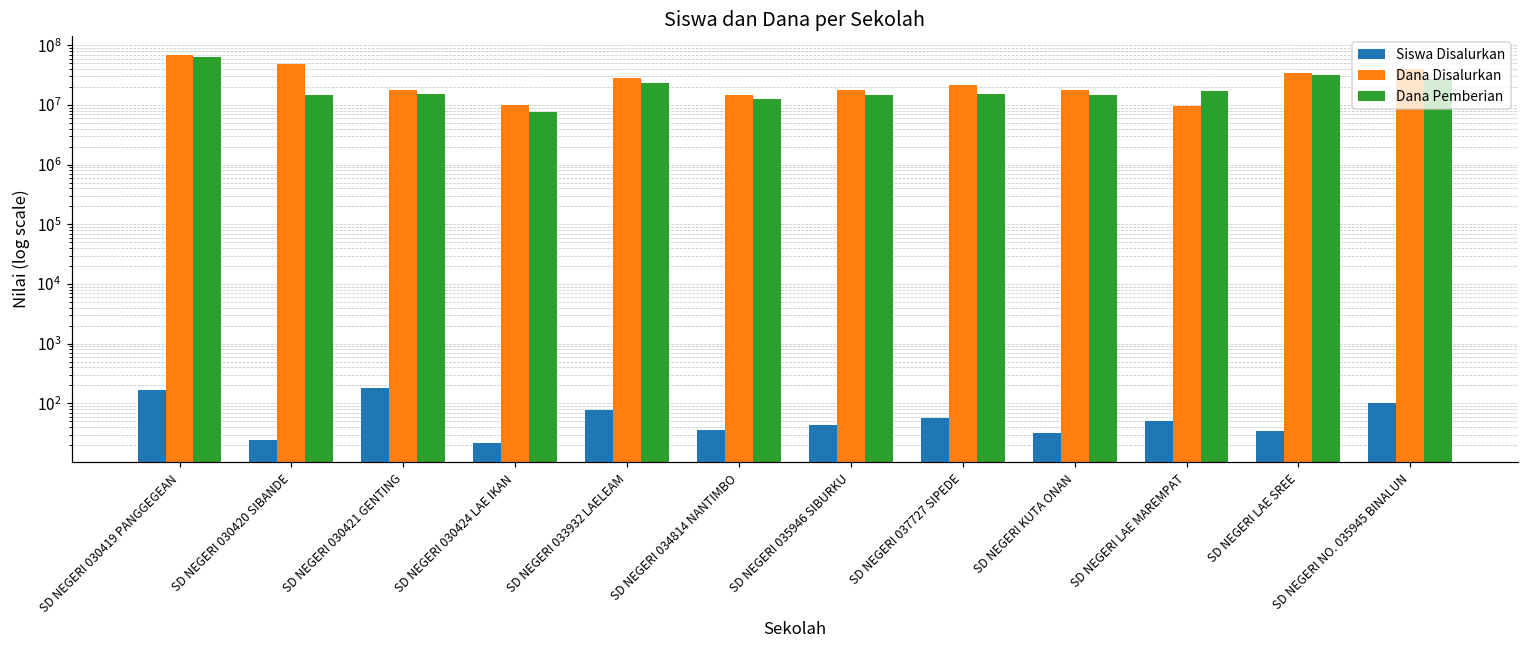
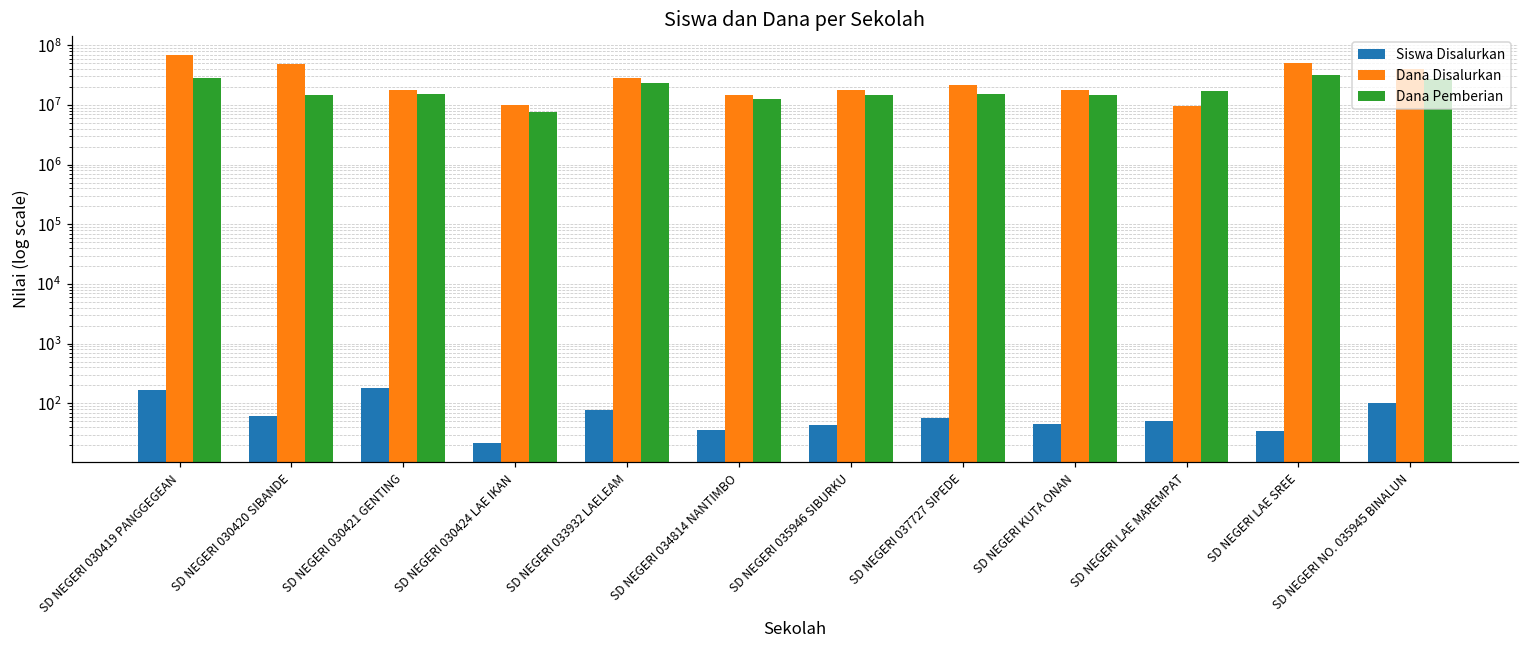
  {
    "Siswa Disalurkan": {
      "SD NEGERI 030419 PANGGEGEAN": 170,
-     "SD NEGERI 030420 SIBANDE": 20,
+     "SD NEGERI 030420 SIBANDE": 60,
      "SD NEGERI 030421 GENTING": 180,
      "SD NEGERI 030424 LAE IKAN": 22,
      "SD NEGERI 033932 LAELEAM": 80,
      "SD NEGERI 034814 NANTIMBO": 40,
      "SD NEGERI 035946 SIBURKU": 40,
      "SD NEGERI 037727 SIPEDE": 60,
-     "SD NEGERI KUTA ONAN": 30,
+     "SD NEGERI KUTA ONAN": 50,
      "SD NEGERI LAE MAREMPAT": 50,
      "SD NEGERI LAE SREE": 30,
      "SD NEGERI NO. 035945 BINALUN": 100
    },
    "Dana Disalurkan": {
      "SD NEGERI 030419 PANGGEGEAN": 70000000,
      "SD NEGERI 030420 SIBANDE": 50000000,
      "SD NEGERI 030421 GENTING": 18000000,
      "SD NEGERI 030424 LAE IKAN": 10000000,
      "SD NEGERI 033932 LAELEAM": 30000000,
      "SD NEGERI 034814 NANTIMBO": 15000000,
      "SD NEGERI 035946 SIBURKU": 18000000,
      "SD NEGERI 037727 SIPEDE": 22000000,
      "SD NEGERI KUTA ONAN": 18000000,
      "SD NEGERI LAE MAREMPAT": 10000000,
-     "SD NEGERI LAE SREE": 30000000
+     "SD NEGERI LAE SREE": 50000000
    },
    "Dana Pemberian": {
-     "SD NEGERI 030419 PANGGEGEAN": 60000000,
+     "SD NEGERI 030419 PANGGEGEAN": 30000000,
      "SD NEGERI 030420 SIBANDE": 15000000,
      "SD NEGERI 030421 GENTING": 15000000,
      "SD NEGERI 030424 LAE IKAN": 8000000,
      "SD NEGERI 033932 LAELEAM": 23000000,
      "SD NEGERI 034814 NANTIMBO": 13000000,
      "SD NEGERI 035946 SIBURKU": 15000000,
      "SD NEGERI 037727 SIPEDE": 15000000,
      "SD NEGERI KUTA ONAN": 15000000,
      "SD NEGERI LAE MAREMPAT": 17000000,
      "SD NEGERI LAE SREE": 30000000
    }
  }
